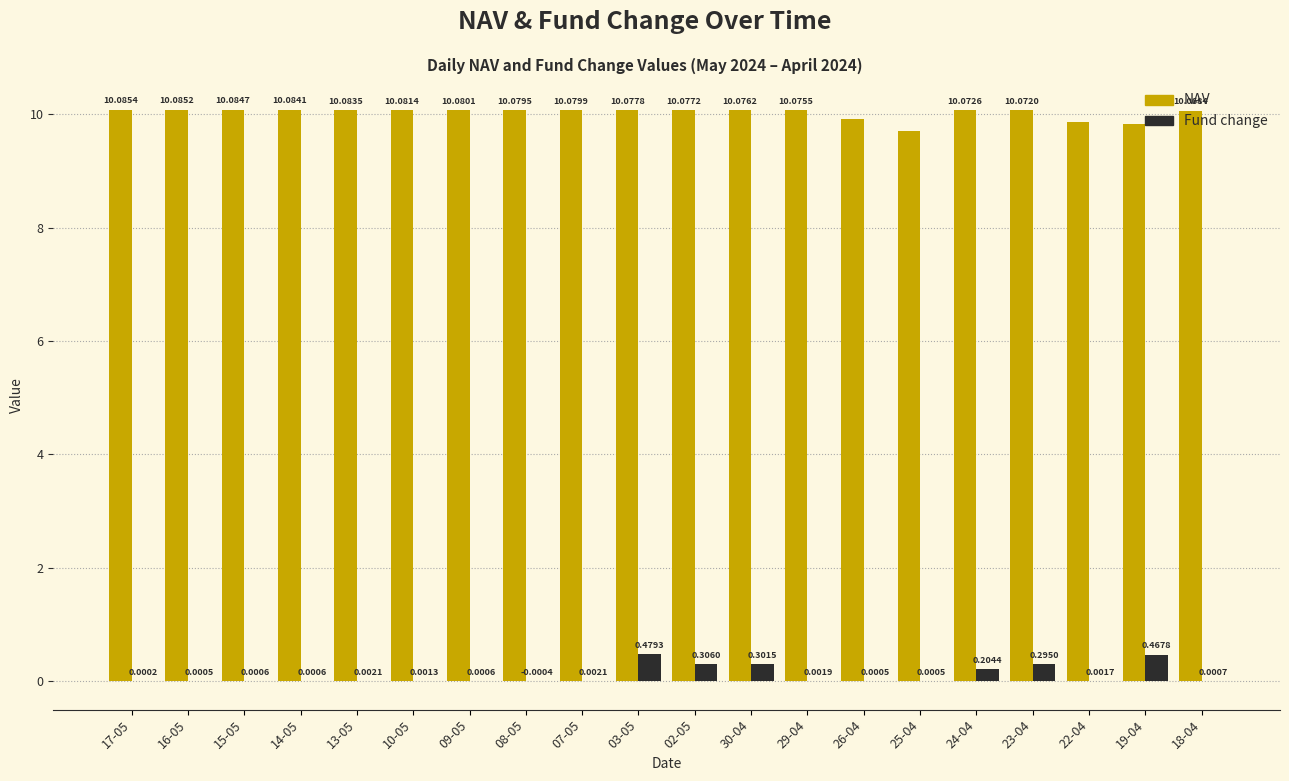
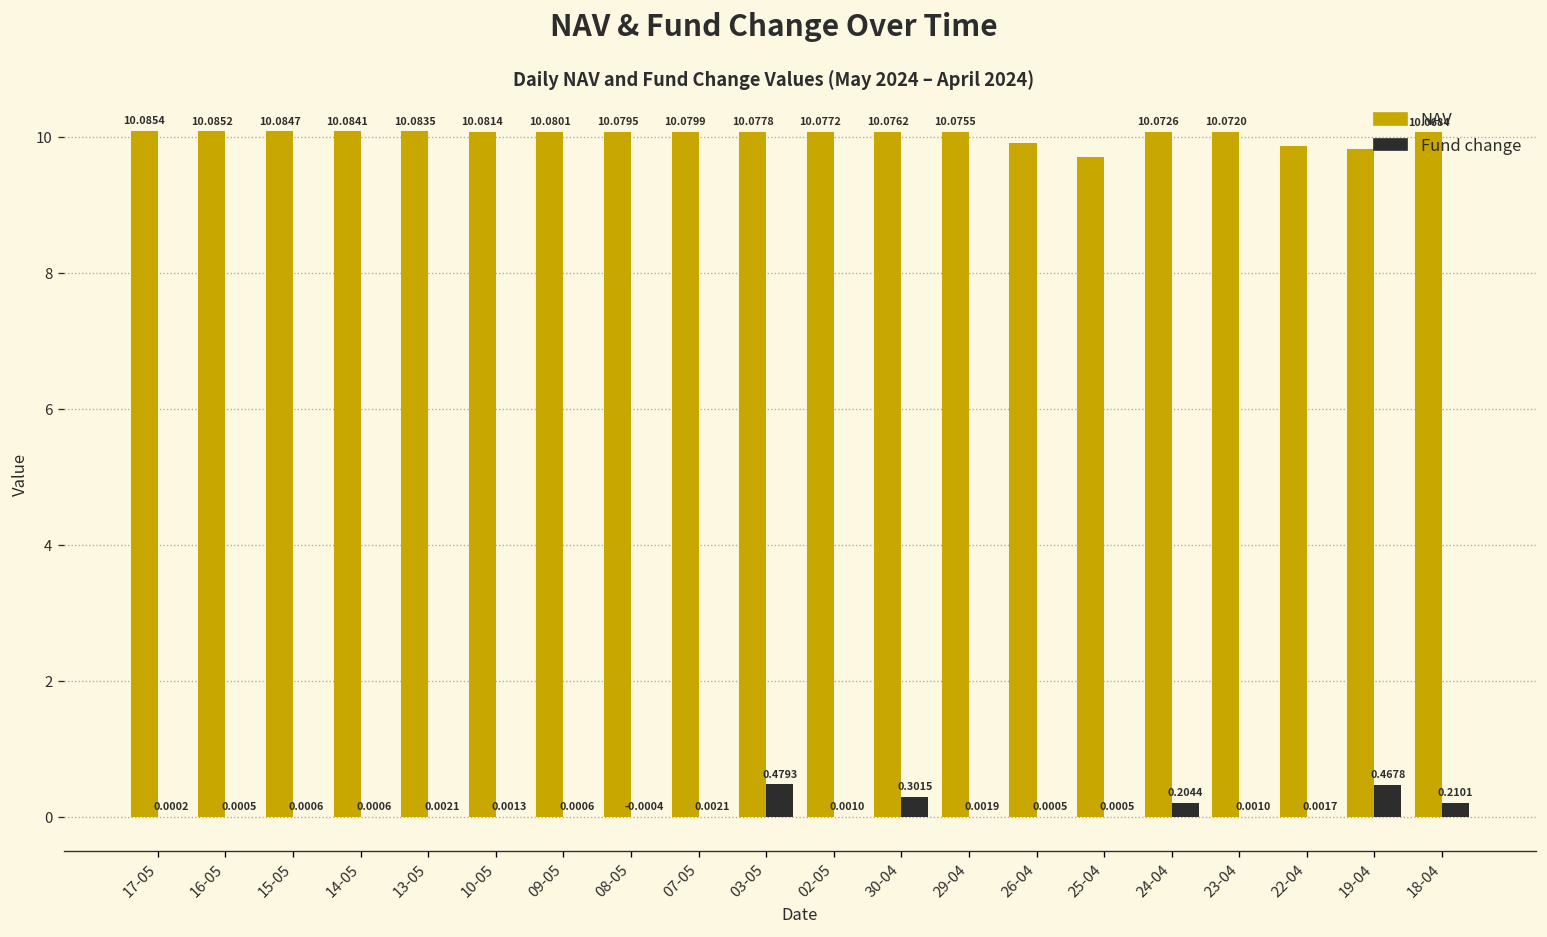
  {
    "NAV": {
      "17-05": 10.0854,
      "16-05": 10.0852,
      "15-05": 10.0847,
      "14-05": 10.0841,
      "13-05": 10.0835,
      "10-05": 10.0814,
      "09-05": 10.0801,
      "08-05": 10.0795,
      "07-05": 10.0799,
      "03-05": 10.0778,
      "02-05": 10.0772,
      "30-04": 10.0762,
      "29-04": 10.0755,
      "24-04": 10.0726,
      "23-04": 10.0720,
      "18-04": 10.0684
    },
    "Fund change": {
      "17-05": 0.0002,
      "16-05": 0.0005,
      "15-05": 0.0006,
      "14-05": 0.0006,
      "13-05": 0.0021,
      "10-05": 0.0013,
      "09-05": 0.0006,
      "08-05": -0.0004,
      "07-05": 0.0021,
      "03-05": 0.4793,
-     "02-05": 0.3060,
+     "02-05": 0.0010,
      "30-04": 0.3015,
      "29-04": 0.0019,
      "26-04": 0.0005,
      "25-04": 0.0005,
      "24-04": 0.2044,
-     "23-04": 0.2950,
+     "23-04": 0.0010,
      "22-04": 0.0017,
      "19-04": 0.4678,
-     "18-04": 0.0007
+     "18-04": 0.2101
    }
  }
